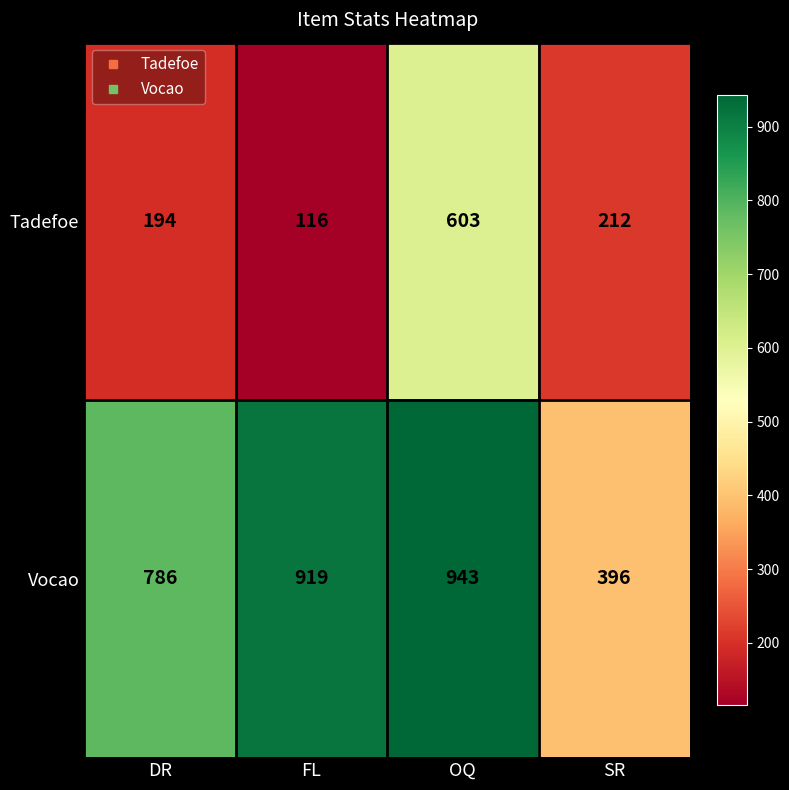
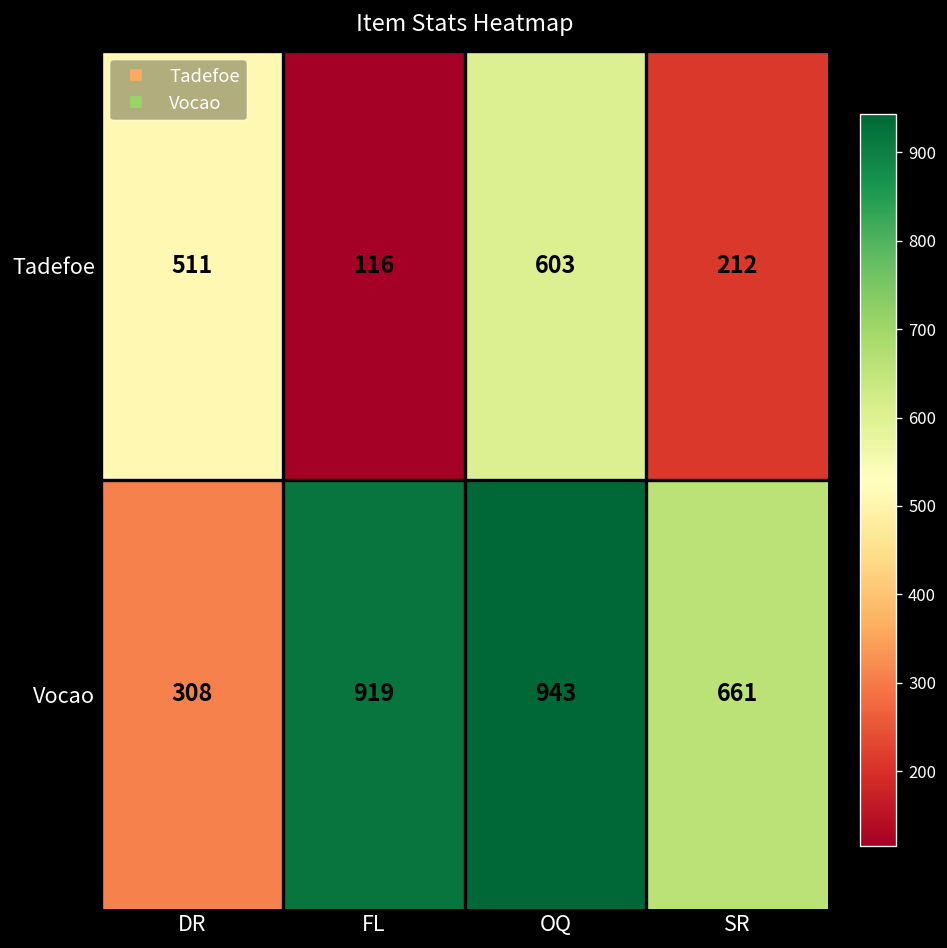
  {
    "Tadefoe": {
-     "DR": 194,
+     "DR": 511,
      "FL": 116,
      "OQ": 603,
      "SR": 212
    },
    "Vocao": {
-     "DR": 786,
+     "DR": 308,
      "FL": 919,
      "OQ": 943,
-     "SR": 396
+     "SR": 661
    }
  }
